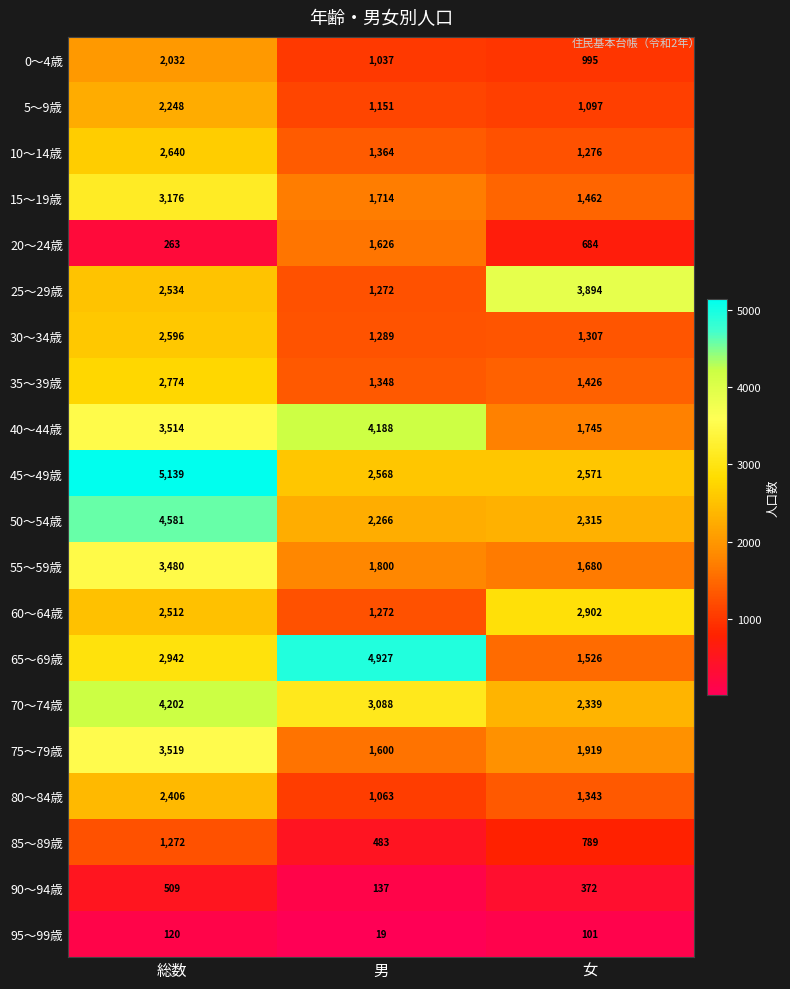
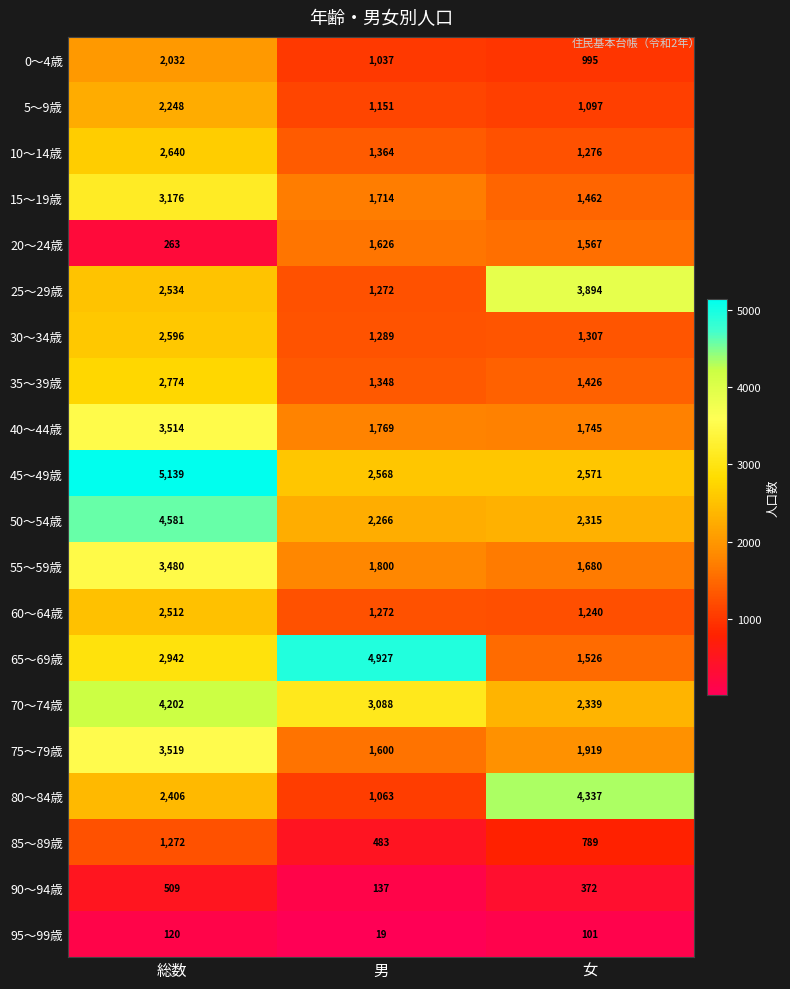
  {
    "0～4歳": {
      "総数": "2,032",
      "男": "1,037"
    },
    "5～9歳": {
      "総数": "2,248",
      "男": "1,151",
      "女": "1,097"
    },
    "10～14歳": {
      "総数": "2,640",
      "男": "1,364",
      "女": "1,276"
    },
    "15～19歳": {
      "総数": "3,176",
      "男": "1,714",
      "女": "1,462"
    },
    "20～24歳": {
      "総数": "263",
      "男": "1,626",
-     "女": "684"
+     "女": "1,567"
    },
    "25～29歳": {
      "総数": "2,534",
      "男": "1,272",
      "女": "3,894"
    },
    "30～34歳": {
      "総数": "2,596",
      "男": "1,289",
      "女": "1,307"
    },
    "35～39歳": {
      "総数": "2,774",
      "男": "1,348",
      "女": "1,426"
    },
    "40～44歳": {
      "総数": "3,514",
-     "男": "4,188",
+     "男": "1,769",
      "女": "1,745"
    },
    "45～49歳": {
      "総数": "5,139",
      "男": "2,568",
      "女": "2,571"
    },
    "50～54歳": {
      "総数": "4,581",
      "男": "2,266",
      "女": "2,315"
    },
    "55～59歳": {
      "総数": "3,480",
      "男": "1,800",
      "女": "1,680"
    },
    "60～64歳": {
      "総数": "2,512",
      "男": "1,272",
-     "女": "2,902"
+     "女": "1,240"
    },
    "65～69歳": {
      "総数": "2,942",
      "男": "4,927",
      "女": "1,526"
    },
    "70～74歳": {
      "総数": "4,202",
      "男": "3,088",
      "女": "2,339"
    },
    "75～79歳": {
      "総数": "3,519",
      "男": "1,600",
      "女": "1,919"
    },
    "80～84歳": {
      "総数": "2,406",
      "男": "1,063",
-     "女": "1,343"
+     "女": "4,337"
    },
    "85～89歳": {
      "総数": "1,272",
      "男": "483",
      "女": "789"
    },
    "90～94歳": {
      "総数": "509",
      "男": "137",
      "女": "372"
    },
    "95～99歳": {
      "総数": "120",
      "男": "19",
      "女": "101"
    }
  }
